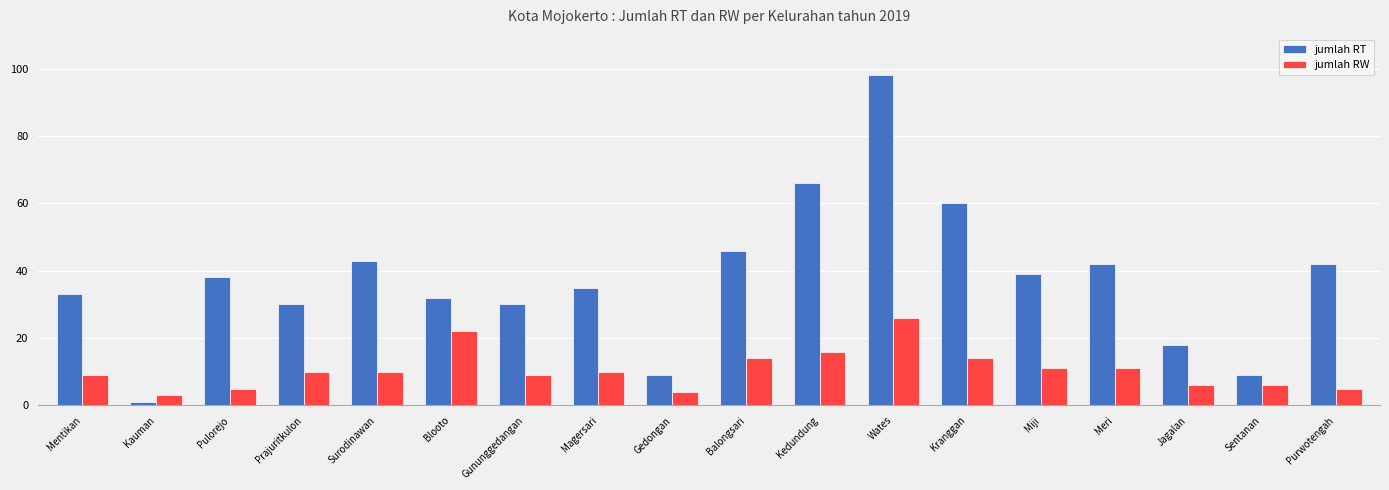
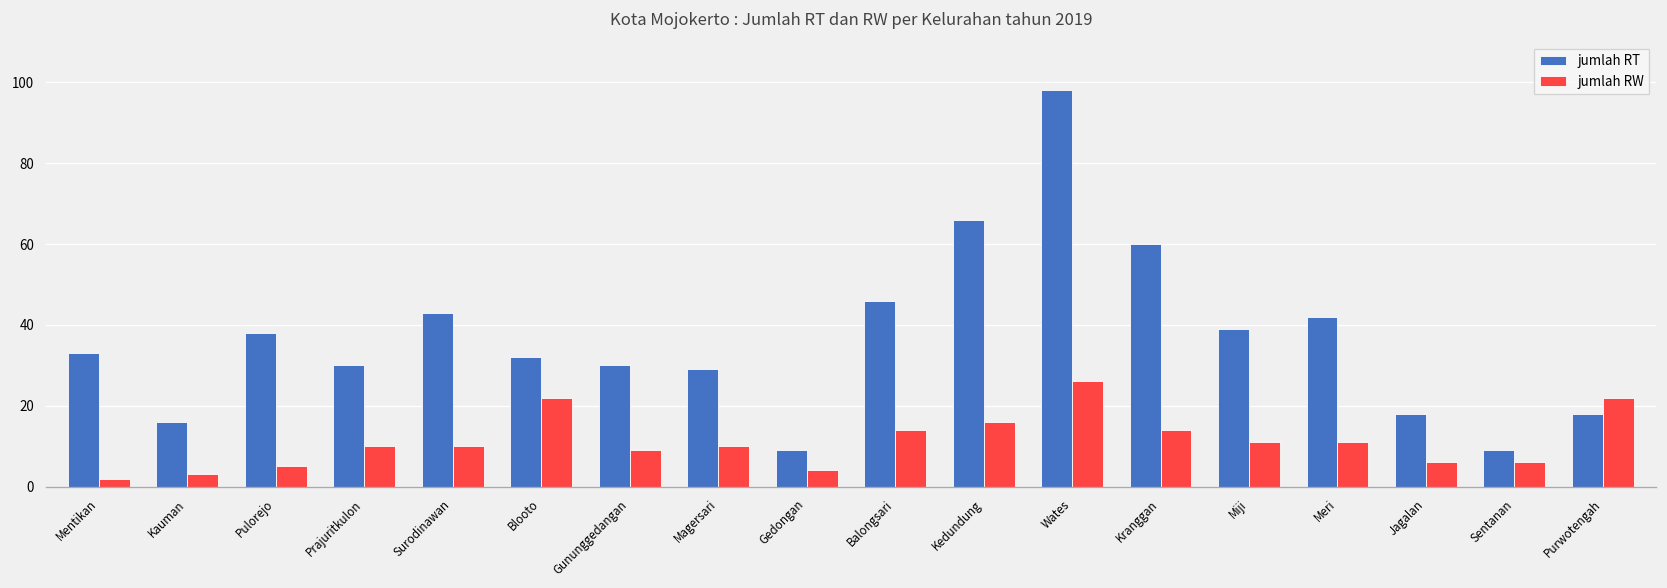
  {
    "jumlah RT": {
      "Mentikan": 33,
-     "Kauman": 1,
+     "Kauman": 16,
      "Pulorejo": 38,
      "Prajuritkulon": 30,
      "Surodinawan": 43,
      "Blooto": 32,
      "Gununggedangan": 30,
-     "Magersari": 35,
+     "Magersari": 29,
      "Gedongan": 9,
      "Balongsari": 46,
      "Kedundung": 66,
      "Wates": 98,
      "Kranggan": 60,
      "Miji": 39,
      "Meri": 42,
      "Jagalan": 18,
      "Sentanan": 9,
-     "Purwotengah": 42
+     "Purwotengah": 18
    },
    "jumlah RW": {
-     "Mentikan": 9,
+     "Mentikan": 2,
      "Kauman": 3,
      "Pulorejo": 5,
      "Prajuritkulon": 10,
      "Surodinawan": 10,
      "Blooto": 22,
      "Gununggedangan": 9,
      "Magersari": 10,
      "Gedongan": 4,
      "Balongsari": 14,
      "Kedundung": 16,
      "Wates": 26,
      "Kranggan": 14,
      "Miji": 11,
      "Meri": 11,
      "Jagalan": 6,
      "Sentanan": 6,
-     "Purwotengah": 5
+     "Purwotengah": 22
    }
  }
